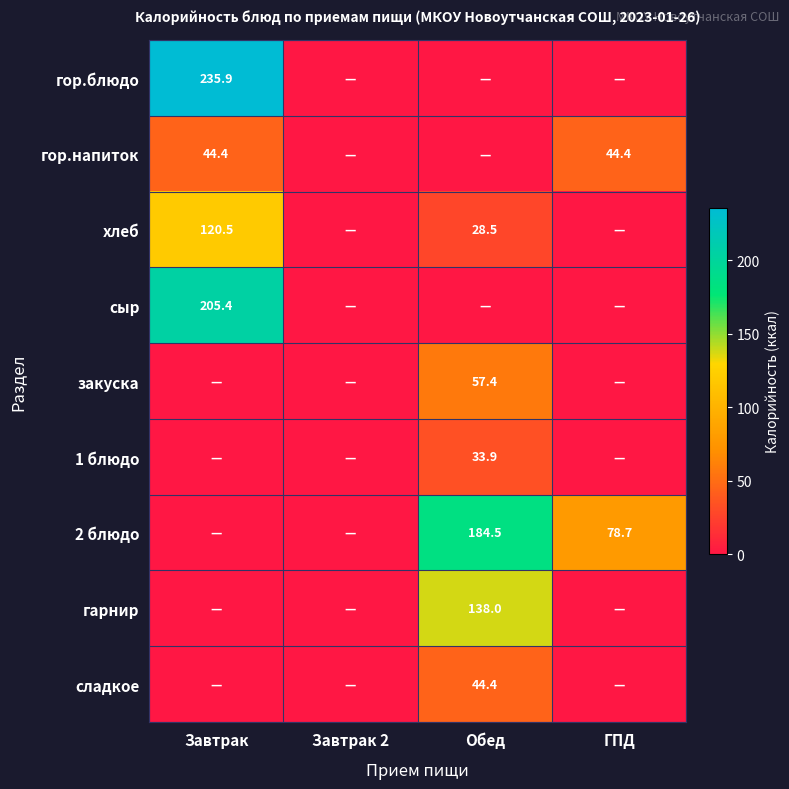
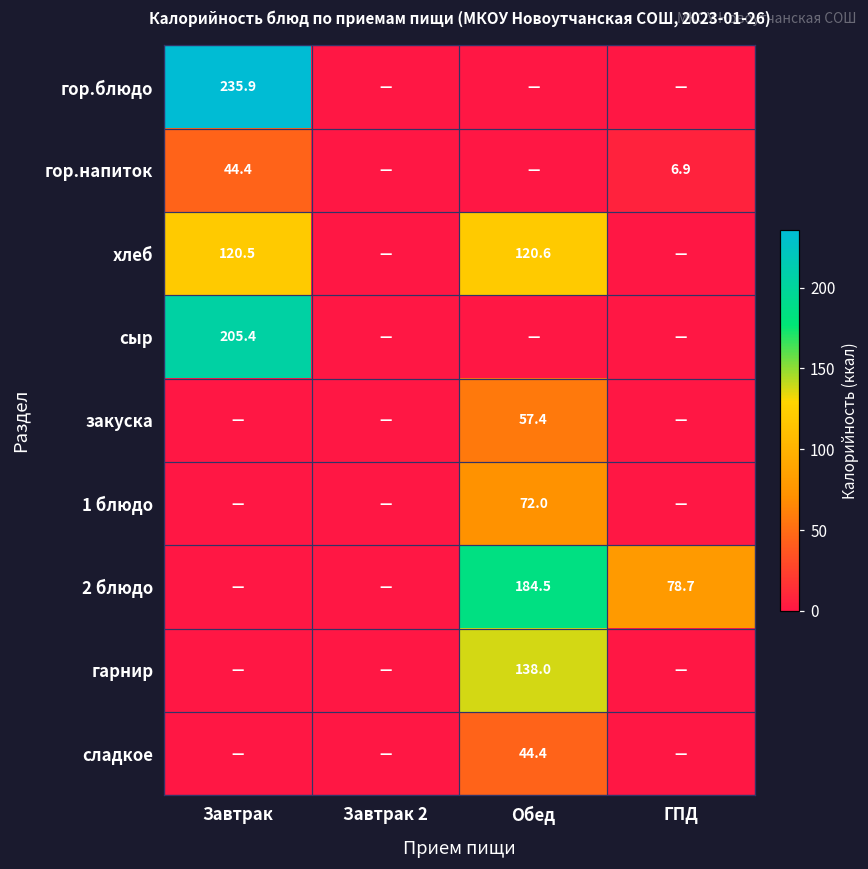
  {
    "гор.блюдо": {
      "Завтрак": 235.9
    },
    "гор.напиток": {
      "Завтрак": 44.4,
-     "ГПД": 44.4
+     "ГПД": 6.9
    },
    "хлеб": {
      "Завтрак": 120.5,
-     "Обед": 28.5
+     "Обед": 120.6
    },
    "сыр": {
      "Завтрак": 205.4
    },
    "закуска": {
      "Обед": 57.4
    },
    "1 блюдо": {
-     "Обед": 33.9
+     "Обед": 72.0
    },
    "2 блюдо": {
      "Обед": 184.5,
      "ГПД": 78.7
    },
    "гарнир": {
      "Обед": 138.0
    },
    "сладкое": {
      "Обед": 44.4
    }
  }
